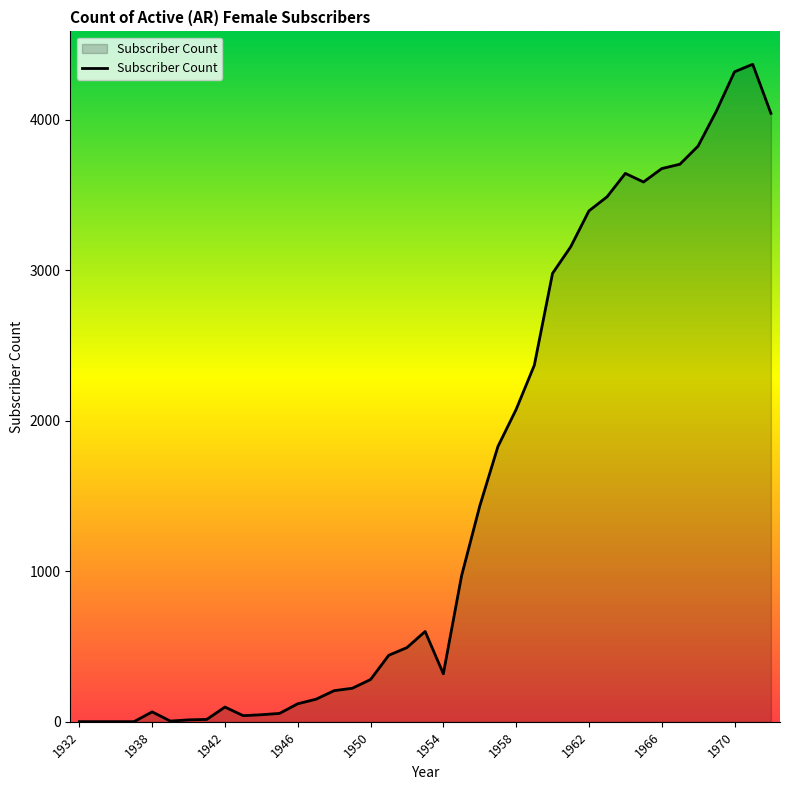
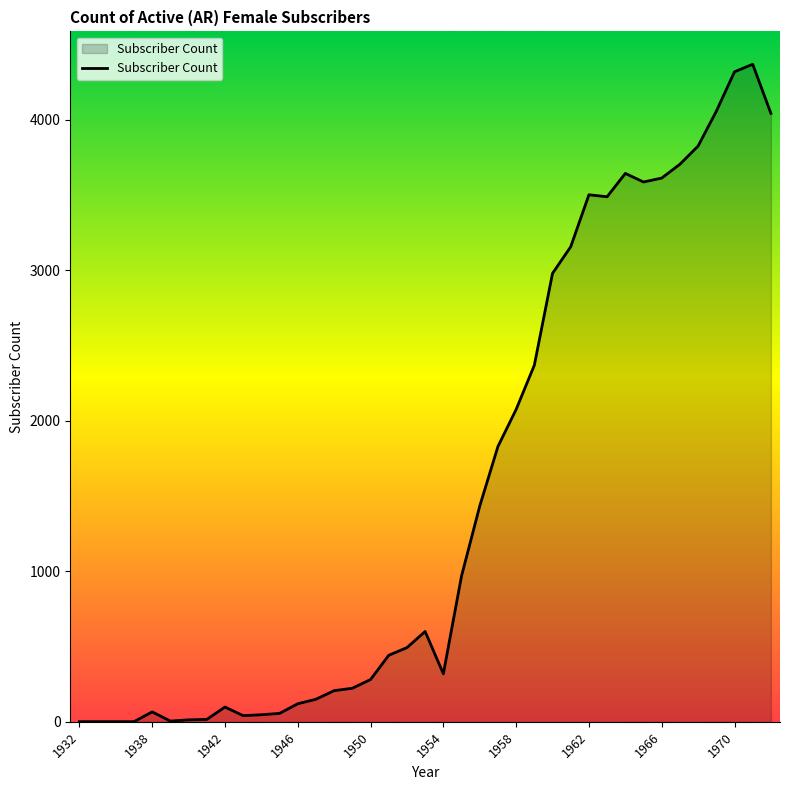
  {
    "1932": 0,
    "1938": 70,
    "1942": 100,
    "1946": 120,
    "1950": 280,
    "1954": 320,
    "1958": 2080,
-   "1962": 3390,
-   "1966": 3680,
+   "1962": 3500,
+   "1966": 3610,
    "1970": 4320
  }
